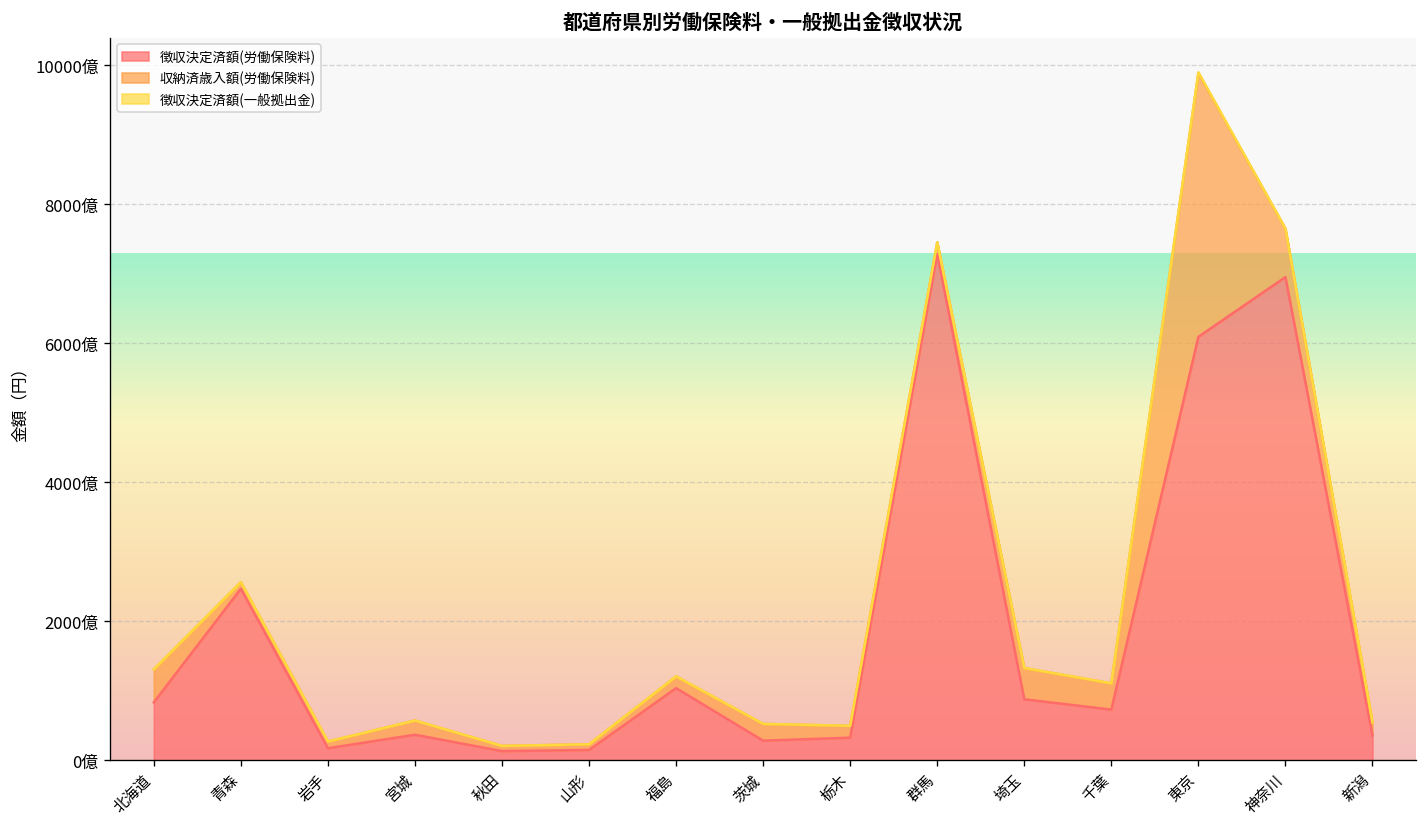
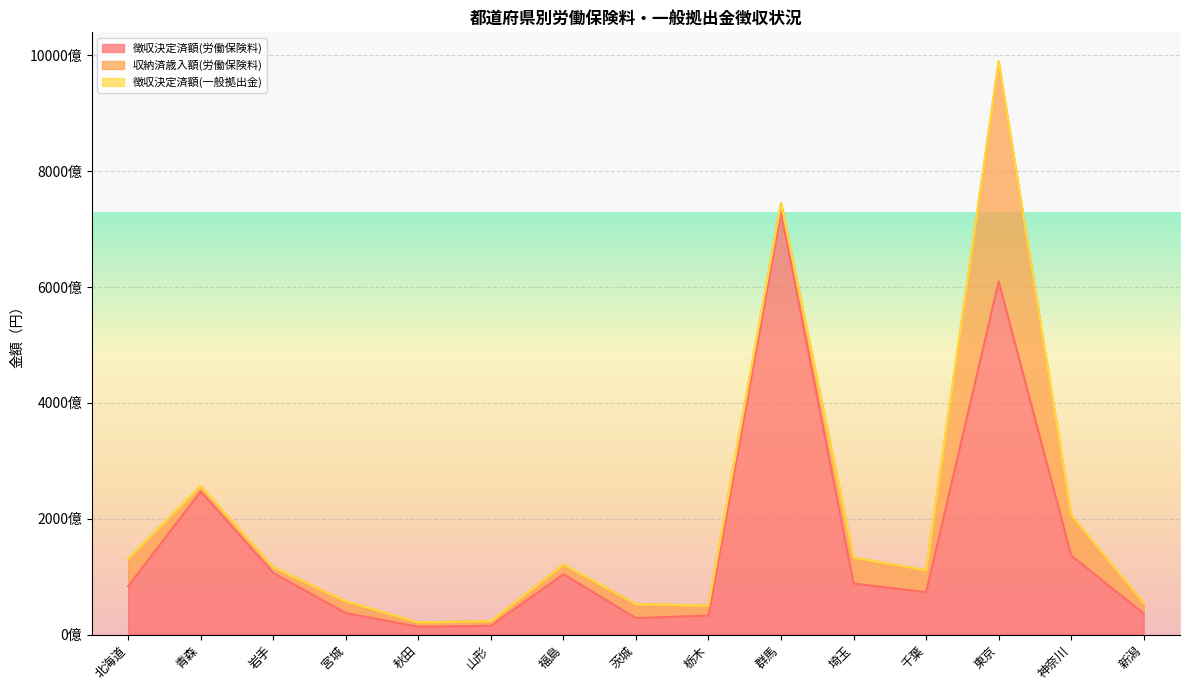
  {
    "徴収決定済額(労働保険料)": {
      "北海道": "800億",
      "青森": "2500億",
-     "岩手": "200億",
+     "岩手": "1100億",
      "宮城": "400億",
      "秋田": "100億",
      "山形": "200億",
      "福島": "1000億",
      "茨城": "300億",
      "栃木": "300億",
      "群馬": "7300億",
      "埼玉": "900億",
      "千葉": "700億",
      "東京": "6100億",
-     "神奈川": "7000億",
+     "神奈川": "1400億",
      "新潟": "400億"
    }
  }
